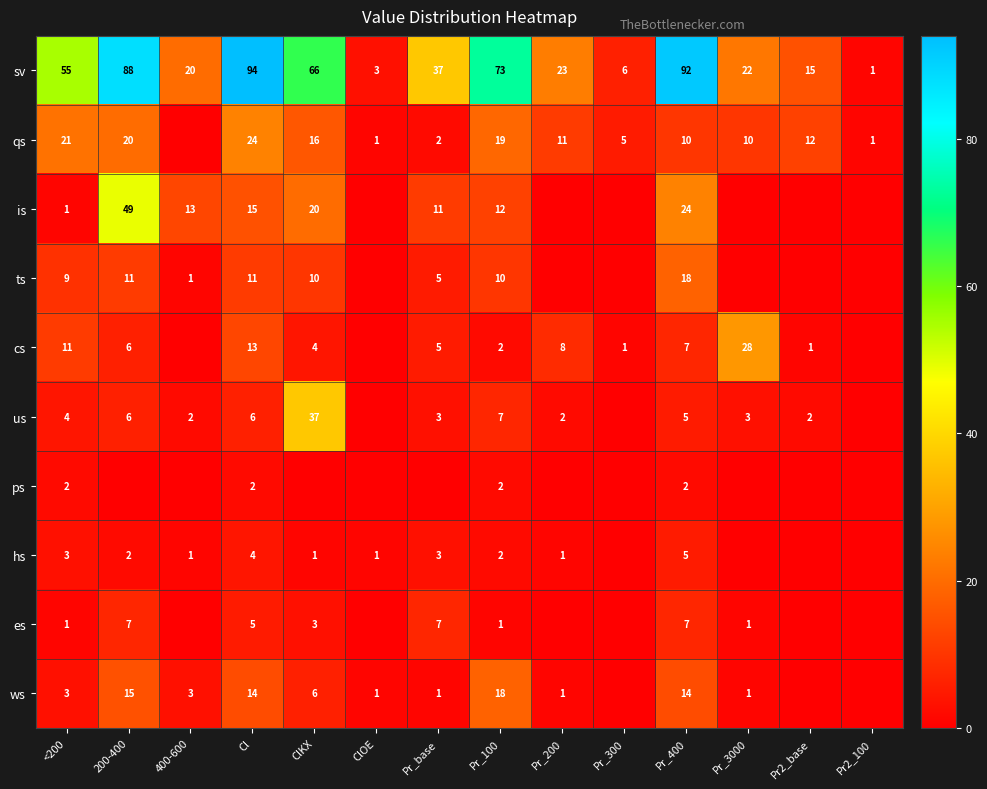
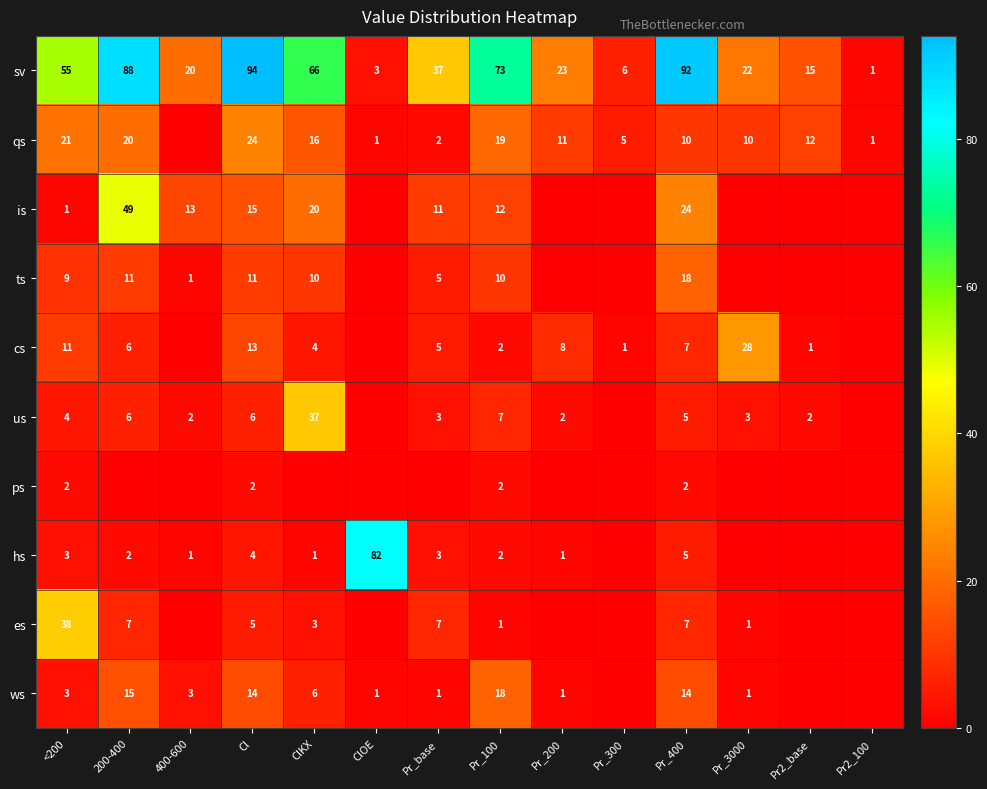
  {
    "sv": {
      "<200": 55,
      "200-400": 88,
      "400-600": 20,
      "Cl": 94,
      "ClKX": 66,
      "ClOE": 3,
      "Pr_base": 37,
      "Pr_100": 73,
      "Pr_200": 23,
      "Pr_300": 6,
      "Pr_400": 92,
      "Pr_3000": 22,
      "Pr2_base": 15,
      "Pr2_100": 1
    },
    "qs": {
      "<200": 21,
      "200-400": 20,
      "Cl": 24,
      "ClKX": 16,
      "ClOE": 1,
      "Pr_base": 2,
      "Pr_100": 19,
      "Pr_200": 11,
      "Pr_300": 5,
      "Pr_400": 10,
      "Pr_3000": 10,
      "Pr2_base": 12,
      "Pr2_100": 1
    },
    "is": {
      "<200": 1,
      "200-400": 49,
      "400-600": 13,
      "Cl": 15,
      "ClKX": 20,
      "Pr_base": 11,
      "Pr_100": 12,
      "Pr_400": 24
    },
    "ts": {
      "<200": 9,
      "200-400": 11,
      "400-600": 1,
      "Cl": 11,
      "ClKX": 10,
      "Pr_base": 5,
      "Pr_100": 10,
      "Pr_400": 18
    },
    "cs": {
      "<200": 11,
      "200-400": 6,
      "Cl": 13,
      "ClKX": 4,
      "Pr_base": 5,
      "Pr_100": 2,
      "Pr_200": 8,
      "Pr_300": 1,
      "Pr_400": 7,
      "Pr_3000": 28,
      "Pr2_base": 1
    },
    "us": {
      "<200": 4,
      "200-400": 6,
      "400-600": 2,
      "Cl": 6,
      "ClKX": 37,
      "Pr_base": 3,
      "Pr_100": 7,
      "Pr_200": 2,
      "Pr_400": 5,
      "Pr_3000": 3,
      "Pr2_base": 2
    },
    "ps": {
      "<200": 2,
      "Cl": 2,
      "Pr_100": 2,
      "Pr_400": 2
    },
    "hs": {
      "<200": 3,
      "200-400": 2,
      "400-600": 1,
      "Cl": 4,
      "ClKX": 1,
-     "ClOE": 1,
+     "ClOE": 82,
      "Pr_base": 3,
      "Pr_100": 2,
      "Pr_200": 1,
      "Pr_400": 5
    },
    "es": {
-     "<200": 1,
+     "<200": 38,
      "200-400": 7,
      "Cl": 5,
      "ClKX": 3,
      "Pr_base": 7,
      "Pr_100": 1,
      "Pr_400": 7,
      "Pr_3000": 1
    },
    "ws": {
      "<200": 3,
      "200-400": 15,
      "400-600": 3,
      "Cl": 14,
      "ClKX": 6,
      "ClOE": 1,
      "Pr_base": 1,
      "Pr_100": 18,
      "Pr_200": 1,
      "Pr_400": 14,
      "Pr_3000": 1
    }
  }
